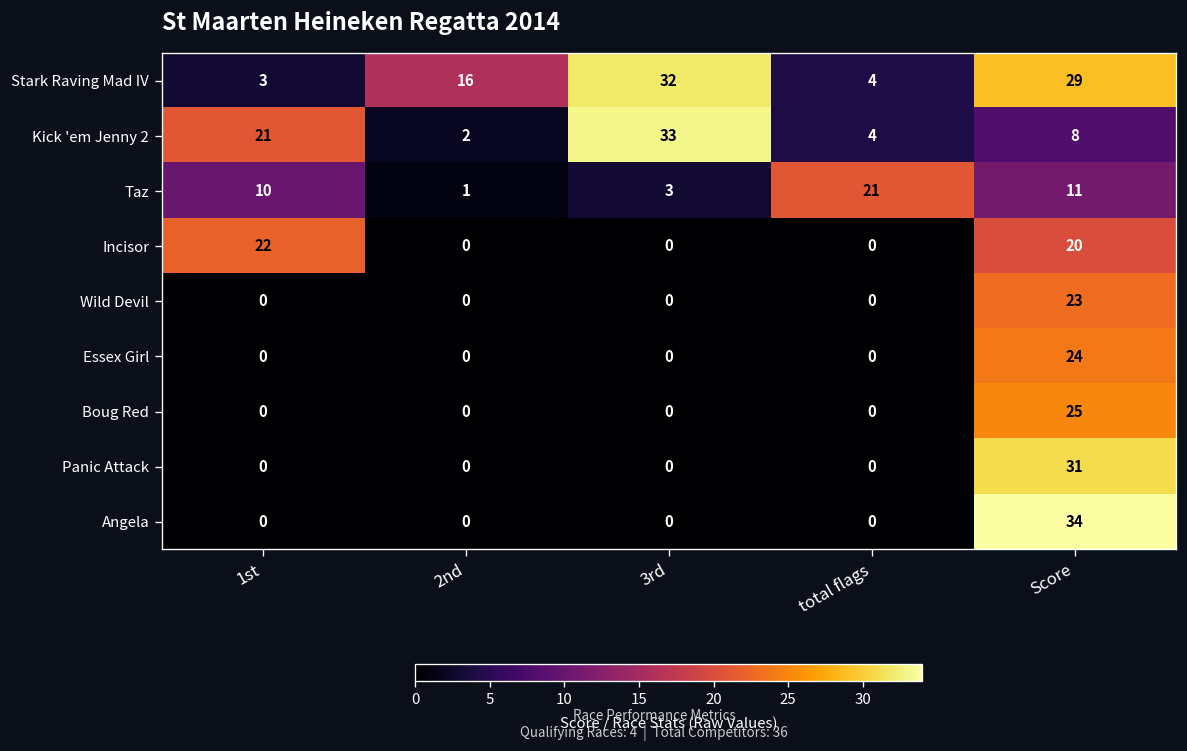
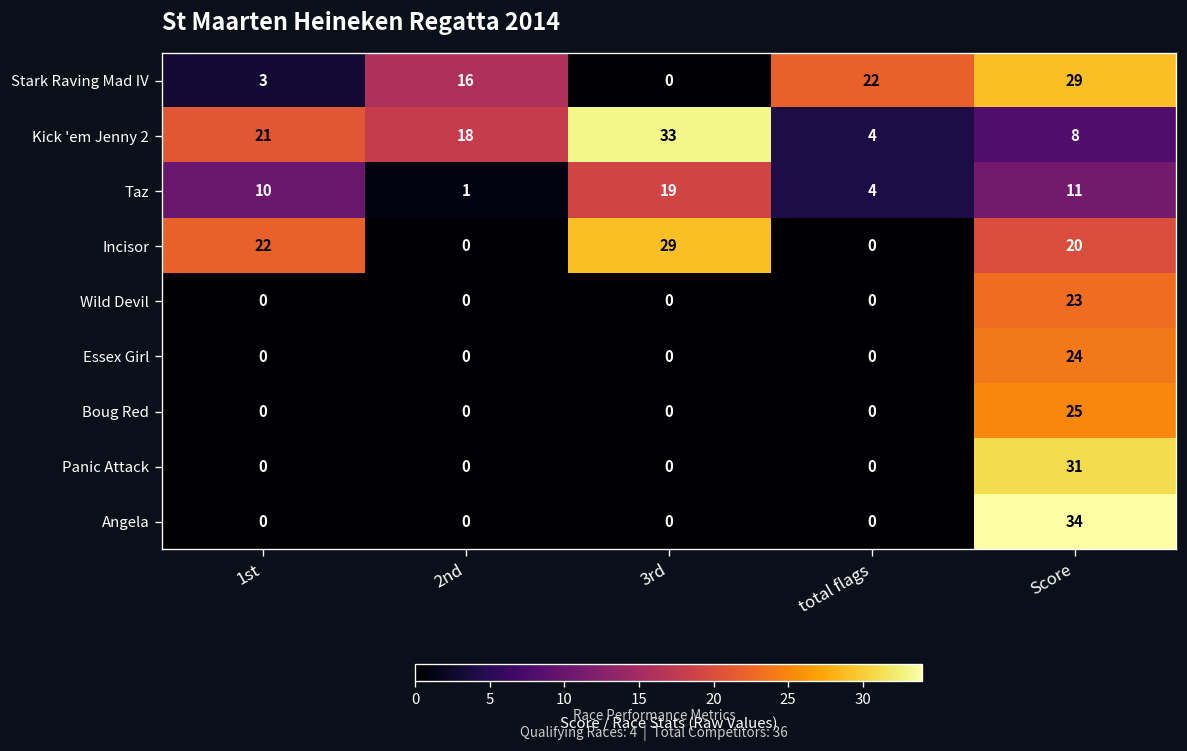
  {
    "Stark Raving Mad IV": {
      "1st": 3,
      "2nd": 16,
-     "3rd": 32,
-     "total flags": 4,
+     "3rd": 0,
+     "total flags": 22,
      "Score": 29
    },
    "Kick 'em Jenny 2": {
      "1st": 21,
-     "2nd": 2,
+     "2nd": 18,
      "3rd": 33,
      "total flags": 4,
      "Score": 8
    },
    "Taz": {
      "1st": 10,
      "2nd": 1,
-     "3rd": 3,
-     "total flags": 21,
+     "3rd": 19,
+     "total flags": 4,
      "Score": 11
    },
    "Incisor": {
      "1st": 22,
      "2nd": 0,
-     "3rd": 0,
+     "3rd": 29,
      "total flags": 0,
      "Score": 20
    },
    "Wild Devil": {
      "1st": 0,
      "2nd": 0,
      "3rd": 0,
      "total flags": 0,
      "Score": 23
    },
    "Essex Girl": {
      "1st": 0,
      "2nd": 0,
      "3rd": 0,
      "total flags": 0,
      "Score": 24
    },
    "Boug Red": {
      "1st": 0,
      "2nd": 0,
      "3rd": 0,
      "total flags": 0,
      "Score": 25
    },
    "Panic Attack": {
      "1st": 0,
      "2nd": 0,
      "3rd": 0,
      "total flags": 0,
      "Score": 31
    },
    "Angela": {
      "1st": 0,
      "2nd": 0,
      "3rd": 0,
      "total flags": 0,
      "Score": 34
    }
  }
